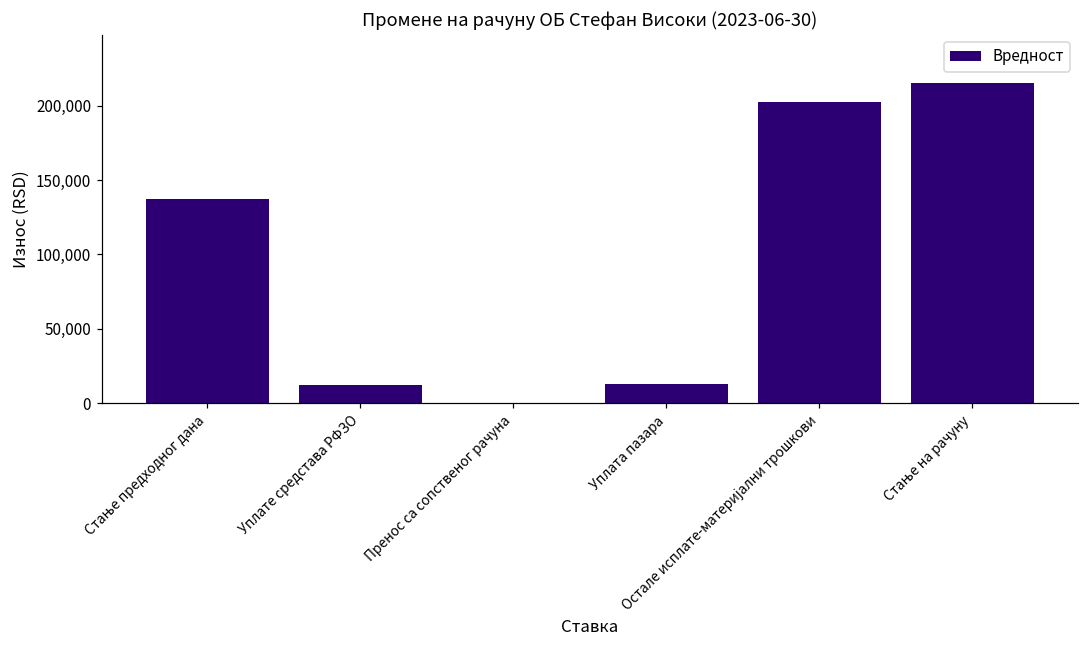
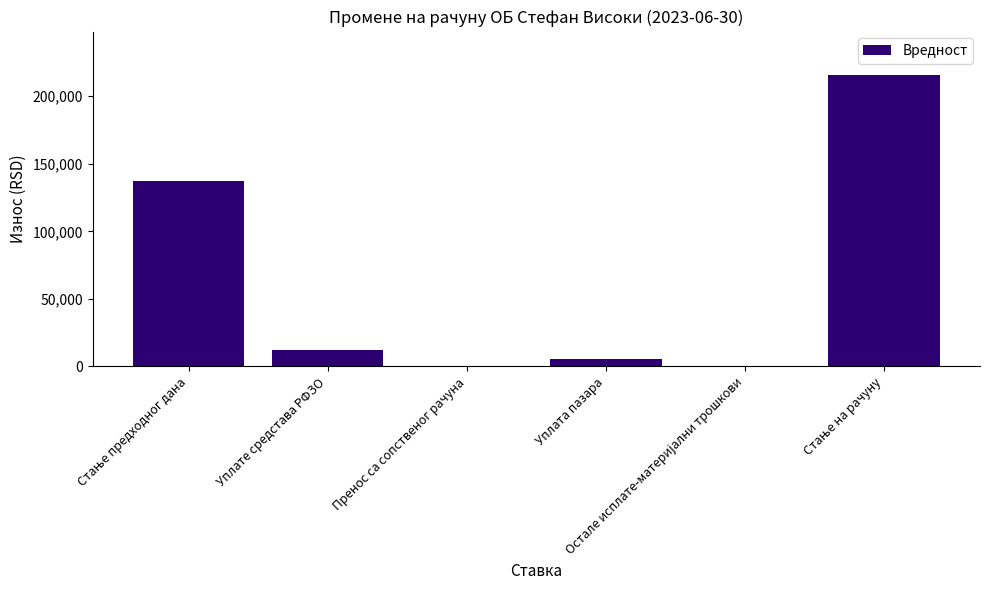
  {
    "Стање предходног дана": "137,000",
    "Уплате средстава РФЗО": "12,000",
    "Пренос са сопственог рачуна": "0",
-   "Уплата пазара": "13,000",
-   "Остале исплате-материјални трошкови": "203,000",
+   "Уплата пазара": "5,000",
+   "Остале исплате-материјални трошкови": "0",
    "Стање на рачуну": "215,000"
  }
